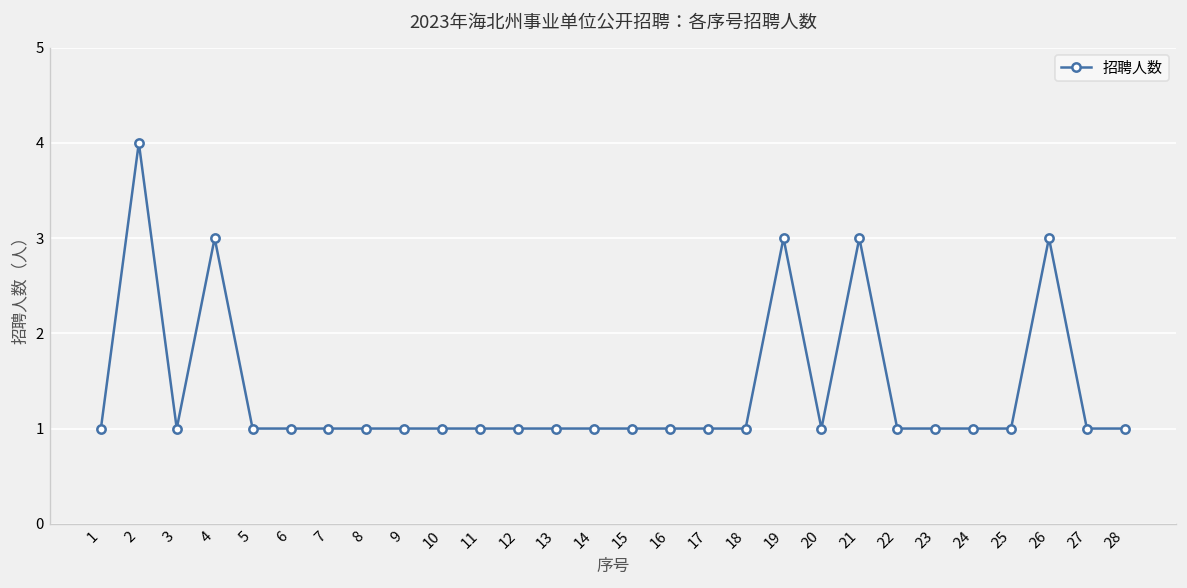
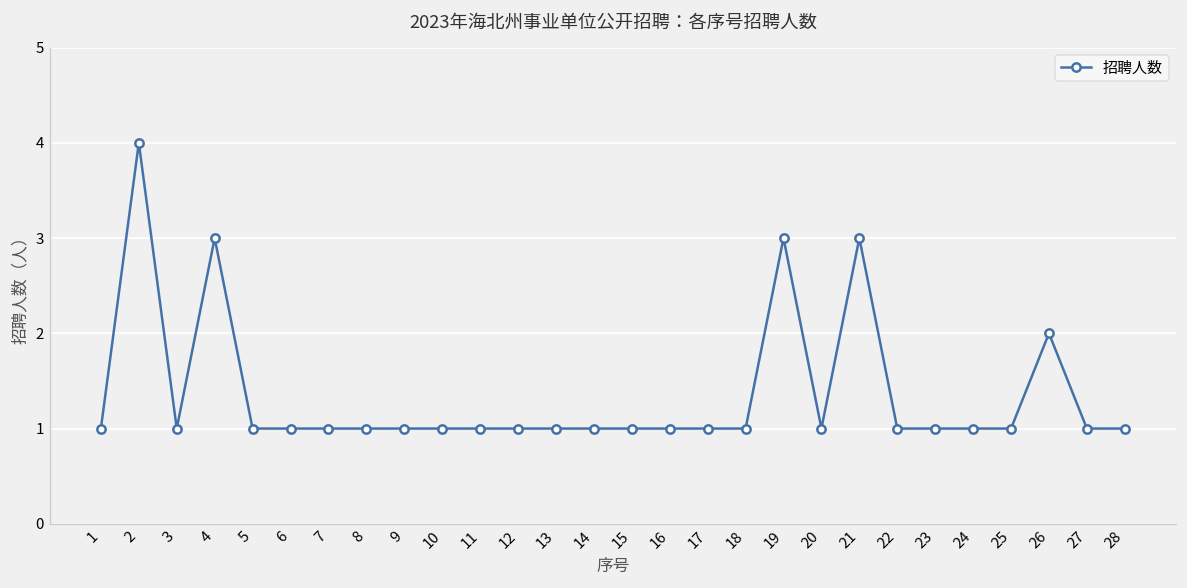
  {
    "1": 1,
    "2": 4,
    "3": 1,
    "4": 3,
    "5": 1,
    "6": 1,
    "7": 1,
    "8": 1,
    "9": 1,
    "10": 1,
    "11": 1,
    "12": 1,
    "13": 1,
    "14": 1,
    "15": 1,
    "16": 1,
    "17": 1,
    "18": 1,
    "19": 3,
    "20": 1,
    "21": 3,
    "22": 1,
    "23": 1,
    "24": 1,
    "25": 1,
-   "26": 3,
+   "26": 2,
    "27": 1,
    "28": 1
  }
